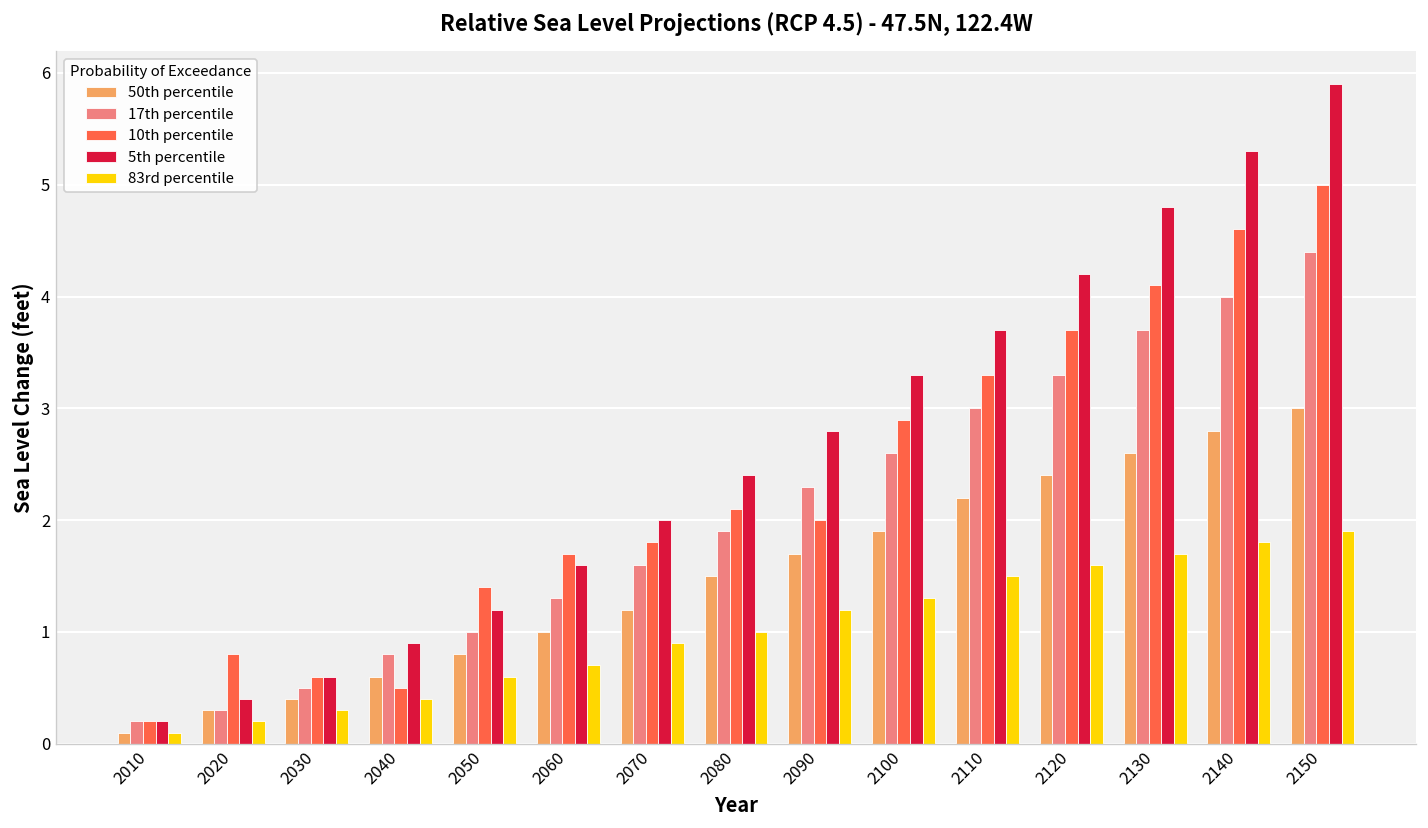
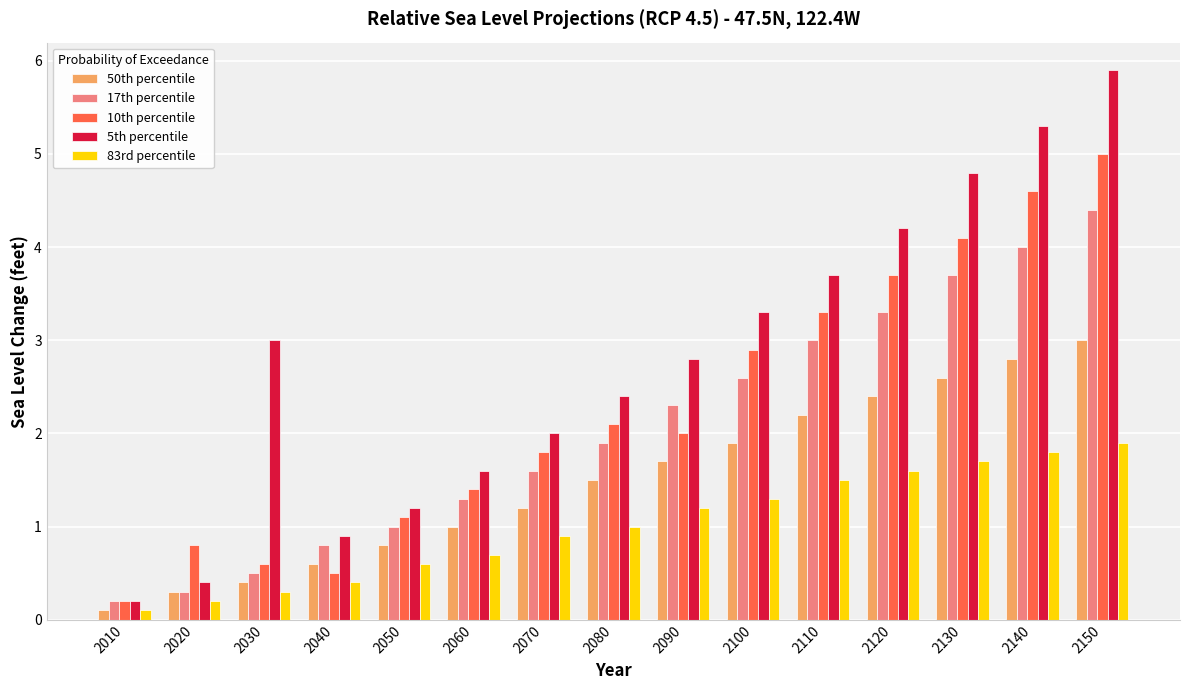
  {
    "10th percentile": {
      "2010": 0.2,
      "2020": 0.8,
      "2030": 0.6,
      "2040": 0.5,
-     "2050": 1.4,
-     "2060": 1.7,
+     "2050": 1.1,
+     "2060": 1.4,
      "2070": 1.8,
      "2080": 2.1,
      "2090": 2.0,
      "2100": 2.9,
      "2110": 3.3,
      "2120": 3.7,
      "2130": 4.1,
      "2140": 4.6,
      "2150": 5.0
    },
    "5th percentile": {
      "2010": 0.2,
      "2020": 0.4,
-     "2030": 0.6,
+     "2030": 3.0,
      "2040": 0.9,
      "2050": 1.2,
      "2060": 1.6,
      "2070": 2.0,
      "2080": 2.4,
      "2090": 2.8,
      "2100": 3.3,
      "2110": 3.7,
      "2120": 4.2,
      "2130": 4.8,
      "2140": 5.3,
      "2150": 5.9
    },
    "83rd percentile": {
      "2010": 0.1,
      "2020": 0.2,
      "2030": 0.3,
      "2040": 0.4,
      "2050": 0.6,
      "2060": 0.7,
      "2070": 0.9,
      "2080": 1.0,
      "2090": 1.2,
      "2100": 1.3,
      "2110": 1.5,
      "2120": 1.6,
      "2130": 1.7,
      "2140": 1.8,
      "2150": 1.9
    }
  }
